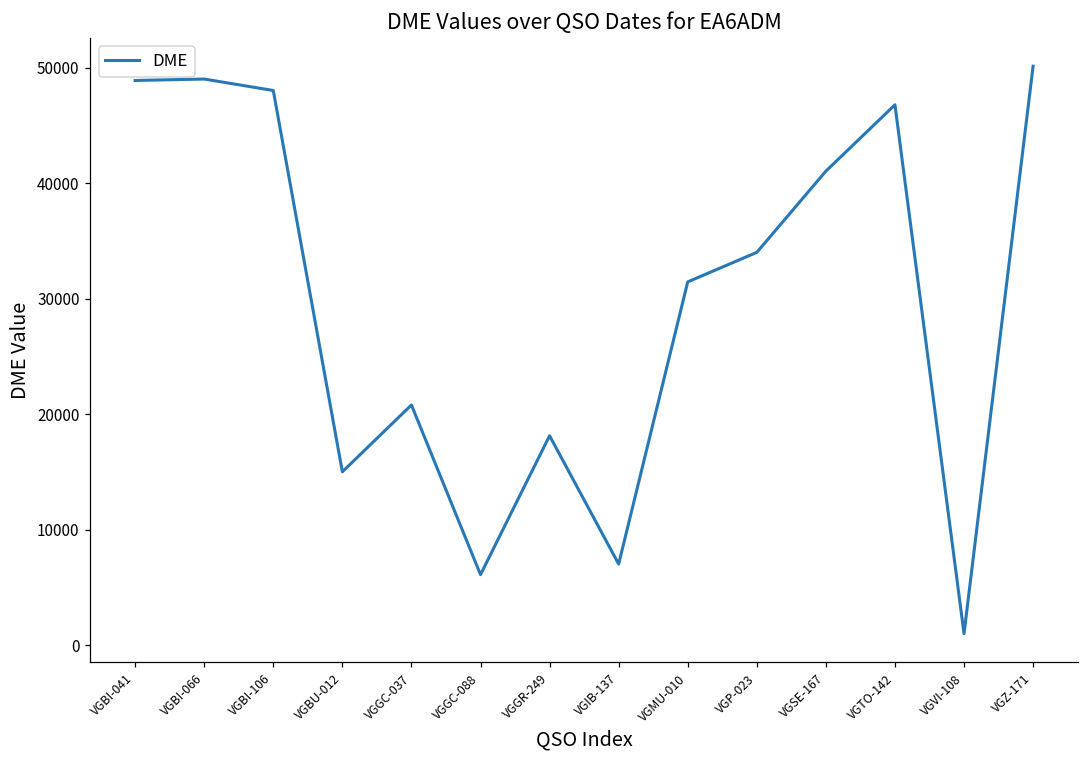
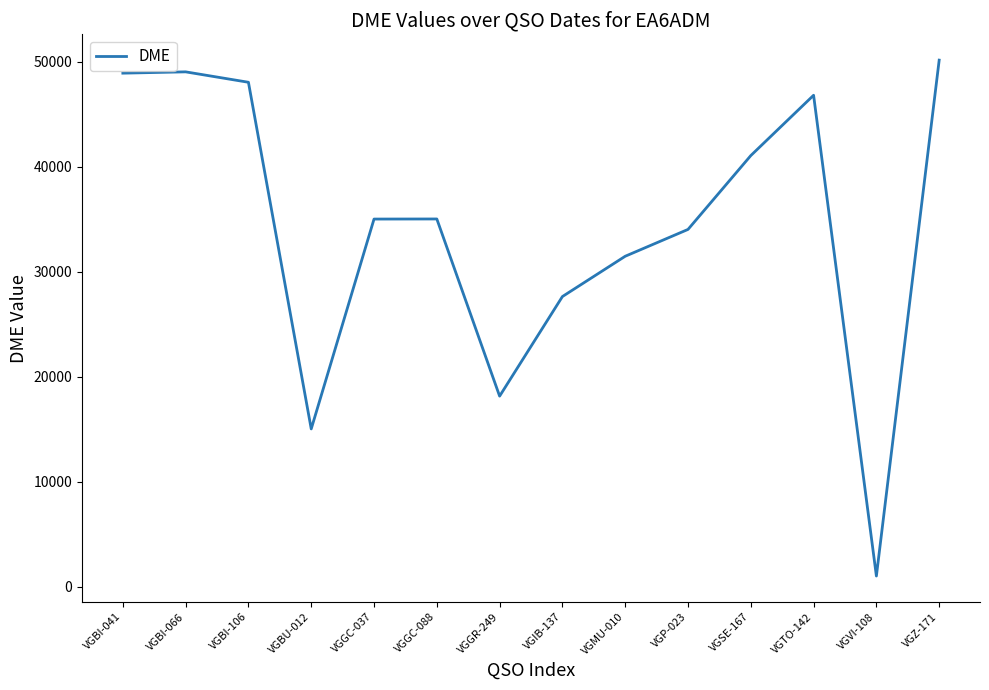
  {
    "VGBI-041": 48900,
    "VGBI-066": 49000,
    "VGBI-106": 48000,
    "VGBU-012": 15000,
-   "VGGC-037": 20800,
-   "VGGC-088": 6100,
+   "VGGC-037": 35000,
+   "VGGC-088": 35000,
    "VGGR-249": 18200,
-   "VGIB-137": 7000,
+   "VGIB-137": 27600,
    "VGMU-010": 31500,
    "VGP-023": 34000,
    "VGSE-167": 41100,
    "VGTO-142": 46800,
    "VGVI-108": 1000,
    "VGZ-171": 50200
  }
